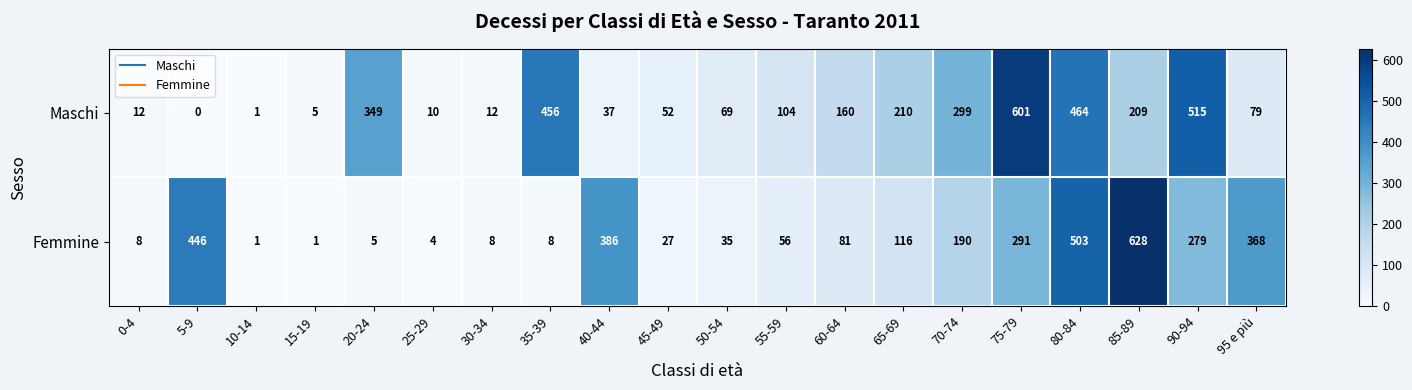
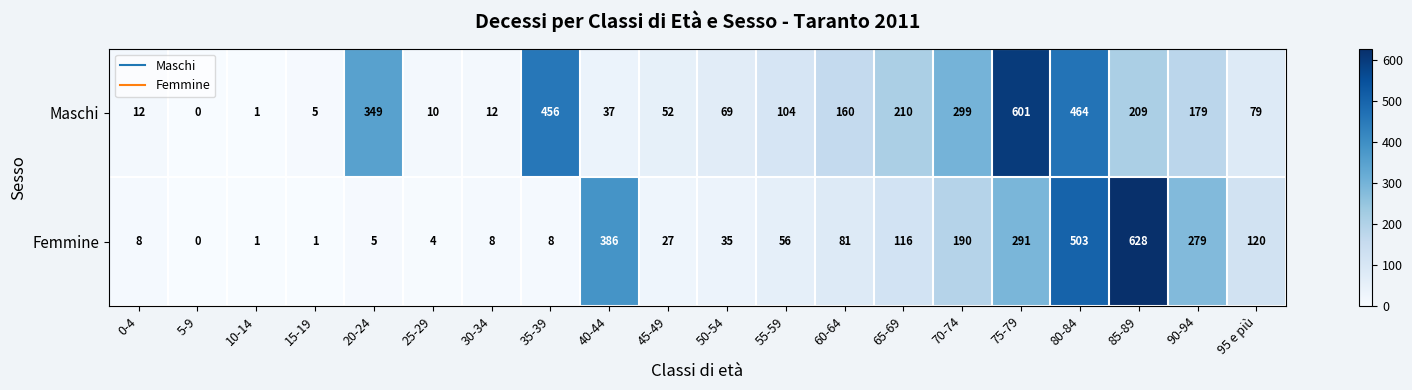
  {
    "Maschi": {
      "0-4": 12,
      "5-9": 0,
      "10-14": 1,
      "15-19": 5,
      "20-24": 349,
      "25-29": 10,
      "30-34": 12,
      "35-39": 456,
      "40-44": 37,
      "45-49": 52,
      "50-54": 69,
      "55-59": 104,
      "60-64": 160,
      "65-69": 210,
      "70-74": 299,
      "75-79": 601,
      "80-84": 464,
      "85-89": 209,
-     "90-94": 515,
+     "90-94": 179,
      "95 e più": 79
    },
    "Femmine": {
      "0-4": 8,
-     "5-9": 446,
+     "5-9": 0,
      "10-14": 1,
      "15-19": 1,
      "20-24": 5,
      "25-29": 4,
      "30-34": 8,
      "35-39": 8,
      "40-44": 386,
      "45-49": 27,
      "50-54": 35,
      "55-59": 56,
      "60-64": 81,
      "65-69": 116,
      "70-74": 190,
      "75-79": 291,
      "80-84": 503,
      "85-89": 628,
      "90-94": 279,
-     "95 e più": 368
+     "95 e più": 120
    }
  }
